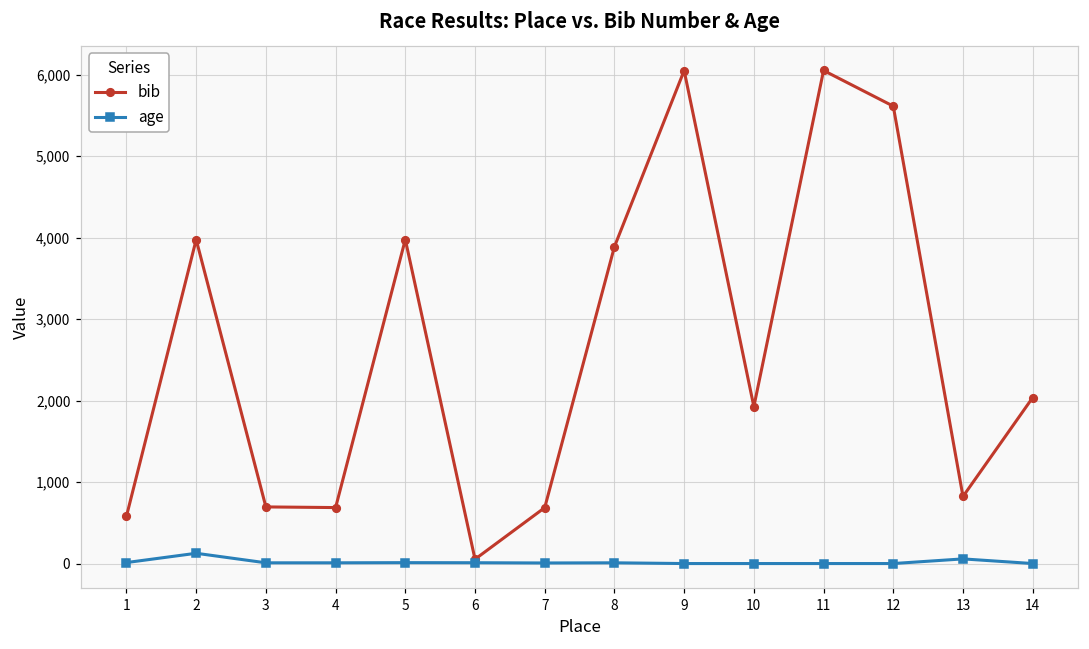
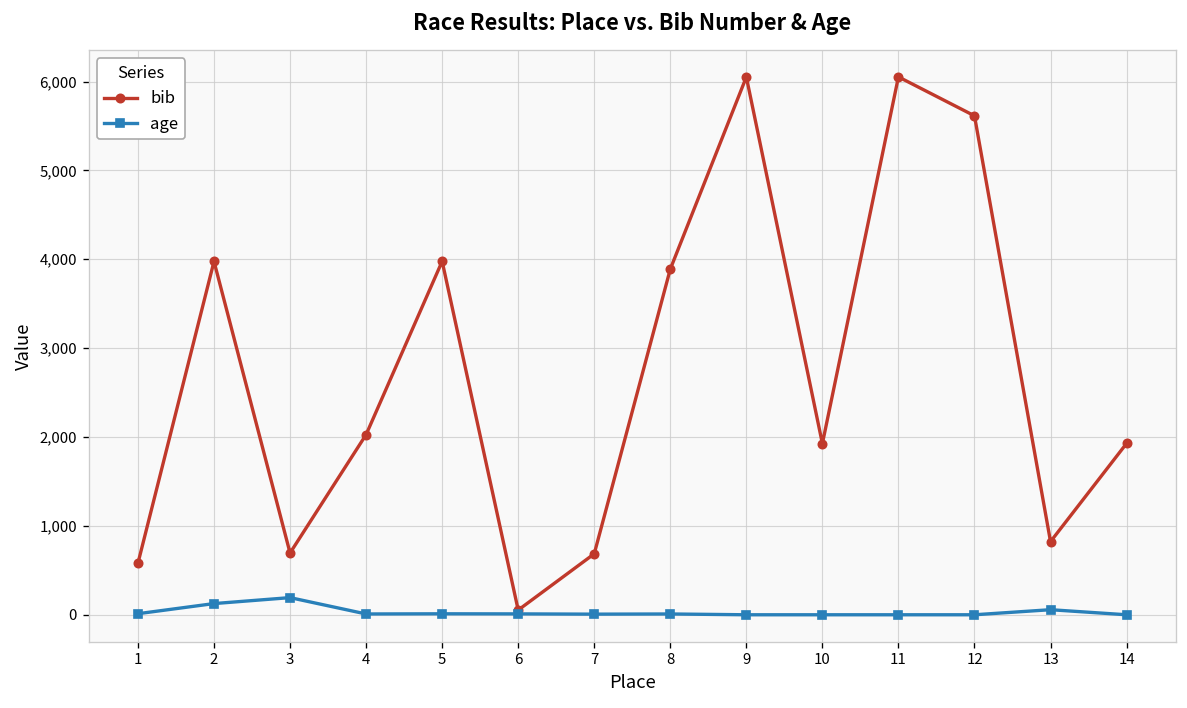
  {
    "bib": {
      "1": "600",
      "2": "4,000",
      "3": "700",
-     "4": "700",
+     "4": "2,000",
      "5": "4,000",
      "6": "100",
      "7": "700",
      "8": "3,900",
      "9": "6,100",
      "10": "1,900",
      "11": "6,100",
      "12": "5,600",
      "13": "800",
-     "14": "2,000"
+     "14": "1,900"
    },
    "age": {
      "1": "0",
      "2": "100",
-     "3": "0",
+     "3": "200",
      "4": "0",
      "5": "0",
      "6": "0",
      "7": "0",
      "8": "0",
      "9": "0",
      "10": "0",
      "11": "0",
      "12": "0",
      "13": "100",
      "14": "0"
    }
  }
